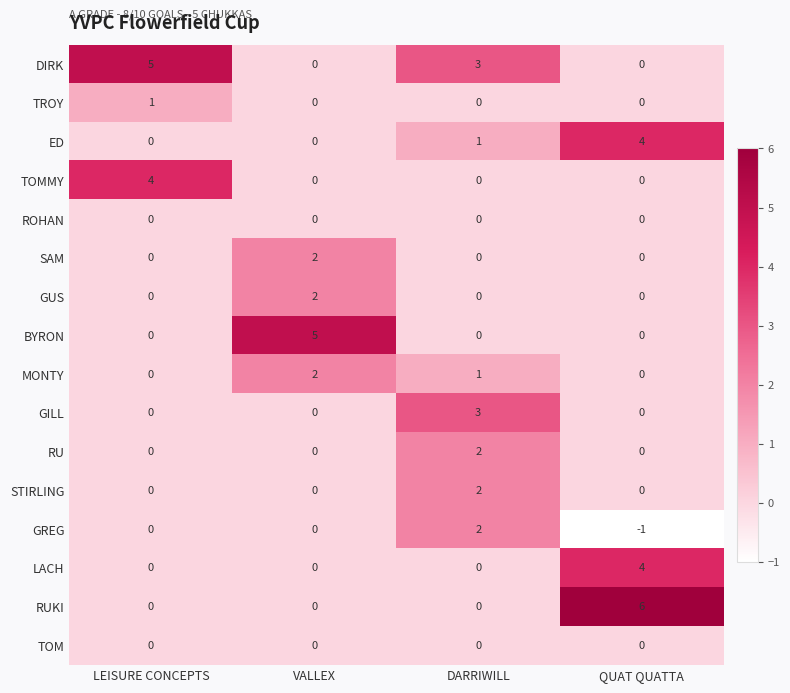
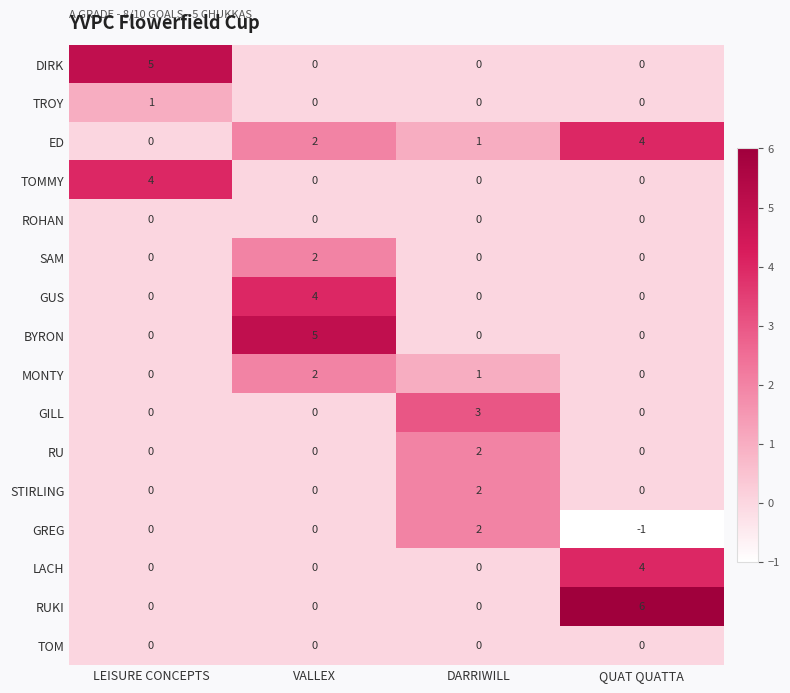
  {
    "DIRK": {
      "LEISURE CONCEPTS": 5,
      "VALLEX": 0,
-     "DARRIWILL": 3,
+     "DARRIWILL": 0,
      "QUAT QUATTA": 0
    },
    "TROY": {
      "LEISURE CONCEPTS": 1,
      "VALLEX": 0,
      "DARRIWILL": 0,
      "QUAT QUATTA": 0
    },
    "ED": {
      "LEISURE CONCEPTS": 0,
-     "VALLEX": 0,
+     "VALLEX": 2,
      "DARRIWILL": 1,
      "QUAT QUATTA": 4
    },
    "TOMMY": {
      "LEISURE CONCEPTS": 4,
      "VALLEX": 0,
      "DARRIWILL": 0,
      "QUAT QUATTA": 0
    },
    "ROHAN": {
      "LEISURE CONCEPTS": 0,
      "VALLEX": 0,
      "DARRIWILL": 0,
      "QUAT QUATTA": 0
    },
    "SAM": {
      "LEISURE CONCEPTS": 0,
      "VALLEX": 2,
      "DARRIWILL": 0,
      "QUAT QUATTA": 0
    },
    "GUS": {
      "LEISURE CONCEPTS": 0,
-     "VALLEX": 2,
+     "VALLEX": 4,
      "DARRIWILL": 0,
      "QUAT QUATTA": 0
    },
    "BYRON": {
      "LEISURE CONCEPTS": 0,
      "VALLEX": 5,
      "DARRIWILL": 0,
      "QUAT QUATTA": 0
    },
    "MONTY": {
      "LEISURE CONCEPTS": 0,
      "VALLEX": 2,
      "DARRIWILL": 1,
      "QUAT QUATTA": 0
    },
    "GILL": {
      "LEISURE CONCEPTS": 0,
      "VALLEX": 0,
      "DARRIWILL": 3,
      "QUAT QUATTA": 0
    },
    "RU": {
      "LEISURE CONCEPTS": 0,
      "VALLEX": 0,
      "DARRIWILL": 2,
      "QUAT QUATTA": 0
    },
    "STIRLING": {
      "LEISURE CONCEPTS": 0,
      "VALLEX": 0,
      "DARRIWILL": 2,
      "QUAT QUATTA": 0
    },
    "GREG": {
      "LEISURE CONCEPTS": 0,
      "VALLEX": 0,
      "DARRIWILL": 2,
      "QUAT QUATTA": -1
    },
    "LACH": {
      "LEISURE CONCEPTS": 0,
      "VALLEX": 0,
      "DARRIWILL": 0,
      "QUAT QUATTA": 4
    },
    "RUKI": {
      "LEISURE CONCEPTS": 0,
      "VALLEX": 0,
      "DARRIWILL": 0,
      "QUAT QUATTA": 6
    },
    "TOM": {
      "LEISURE CONCEPTS": 0,
      "VALLEX": 0,
      "DARRIWILL": 0,
      "QUAT QUATTA": 0
    }
  }
